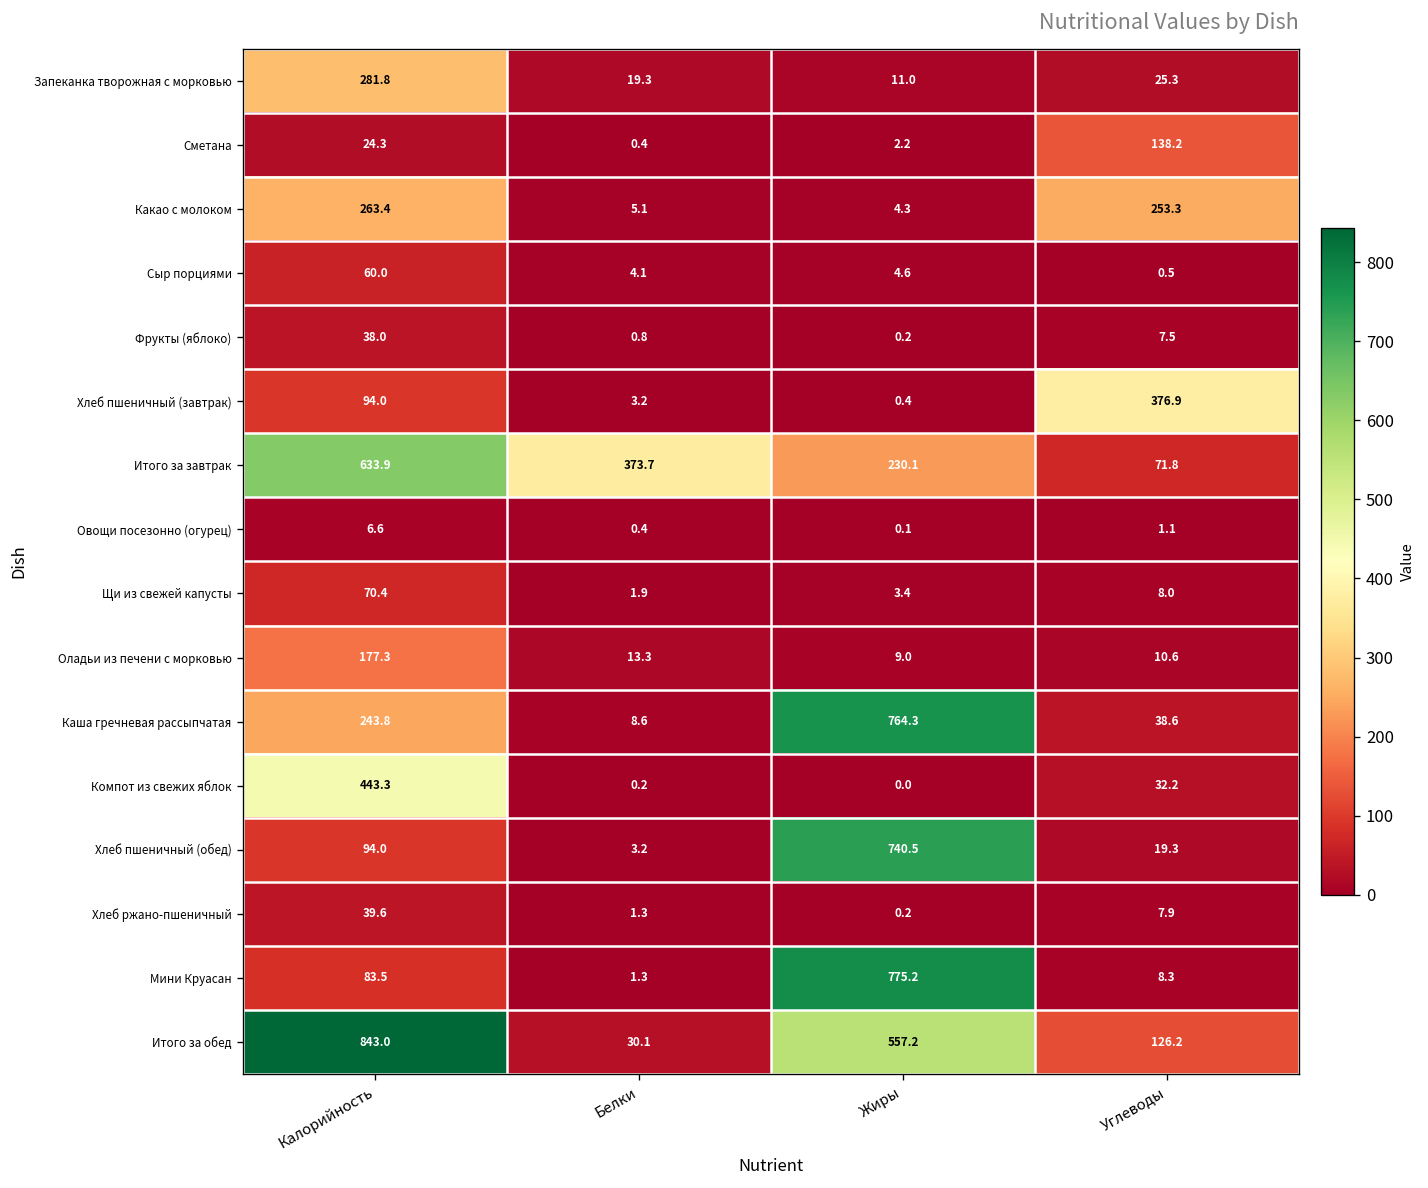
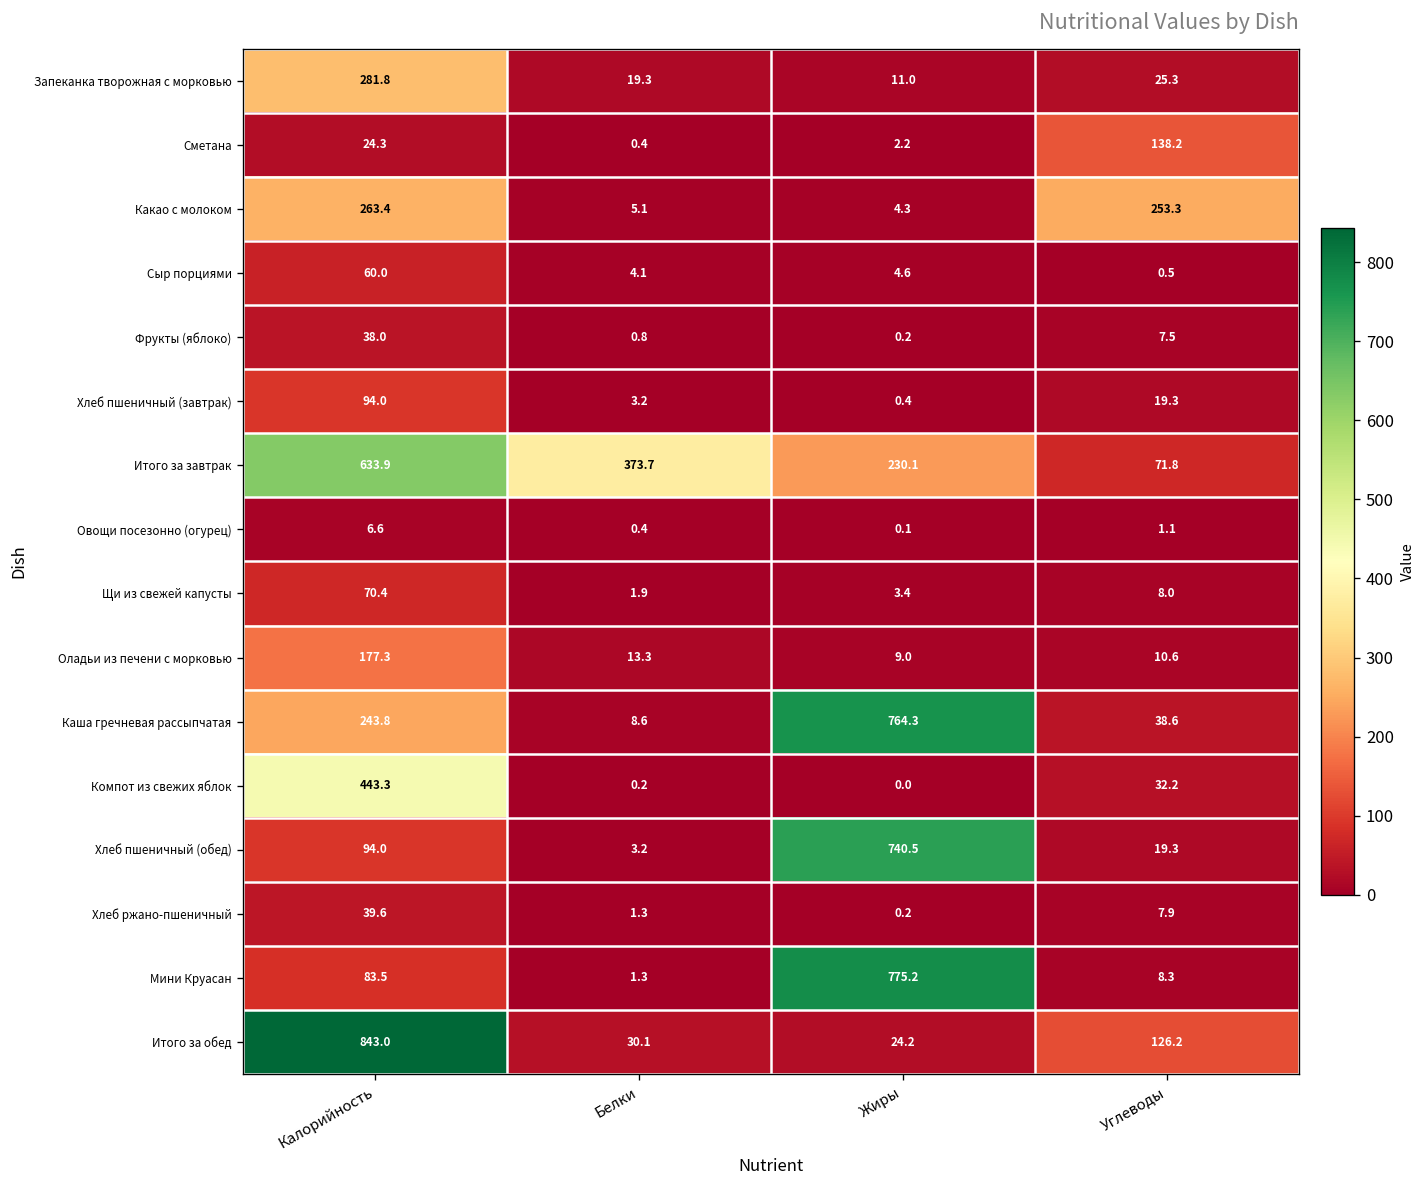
  {
    "Запеканка творожная с морковью": {
      "Калорийность": 281.8,
      "Белки": 19.3,
      "Жиры": 11.0,
      "Углеводы": 25.3
    },
    "Сметана": {
      "Калорийность": 24.3,
      "Белки": 0.4,
      "Жиры": 2.2,
      "Углеводы": 138.2
    },
    "Какао с молоком": {
      "Калорийность": 263.4,
      "Белки": 5.1,
      "Жиры": 4.3,
      "Углеводы": 253.3
    },
    "Сыр порциями": {
      "Калорийность": 60.0,
      "Белки": 4.1,
      "Жиры": 4.6,
      "Углеводы": 0.5
    },
    "Фрукты (яблоко)": {
      "Калорийность": 38.0,
      "Белки": 0.8,
      "Жиры": 0.2,
      "Углеводы": 7.5
    },
    "Хлеб пшеничный (завтрак)": {
      "Калорийность": 94.0,
      "Белки": 3.2,
      "Жиры": 0.4,
-     "Углеводы": 376.9
+     "Углеводы": 19.3
    },
    "Итого за завтрак": {
      "Калорийность": 633.9,
      "Белки": 373.7,
      "Жиры": 230.1,
      "Углеводы": 71.8
    },
    "Овощи посезонно (огурец)": {
      "Калорийность": 6.6,
      "Белки": 0.4,
      "Жиры": 0.1,
      "Углеводы": 1.1
    },
    "Щи из свежей капусты": {
      "Калорийность": 70.4,
      "Белки": 1.9,
      "Жиры": 3.4,
      "Углеводы": 8.0
    },
    "Оладьи из печени с морковью": {
      "Калорийность": 177.3,
      "Белки": 13.3,
      "Жиры": 9.0,
      "Углеводы": 10.6
    },
    "Каша гречневая рассыпчатая": {
      "Калорийность": 243.8,
      "Белки": 8.6,
      "Жиры": 764.3,
      "Углеводы": 38.6
    },
    "Компот из свежих яблок": {
      "Калорийность": 443.3,
      "Белки": 0.2,
      "Жиры": 0.0,
      "Углеводы": 32.2
    },
    "Хлеб пшеничный (обед)": {
      "Калорийность": 94.0,
      "Белки": 3.2,
      "Жиры": 740.5,
      "Углеводы": 19.3
    },
    "Хлеб ржано-пшеничный": {
      "Калорийность": 39.6,
      "Белки": 1.3,
      "Жиры": 0.2,
      "Углеводы": 7.9
    },
    "Мини Круасан": {
      "Калорийность": 83.5,
      "Белки": 1.3,
      "Жиры": 775.2,
      "Углеводы": 8.3
    },
    "Итого за обед": {
      "Калорийность": 843.0,
      "Белки": 30.1,
-     "Жиры": 557.2,
+     "Жиры": 24.2,
      "Углеводы": 126.2
    }
  }
